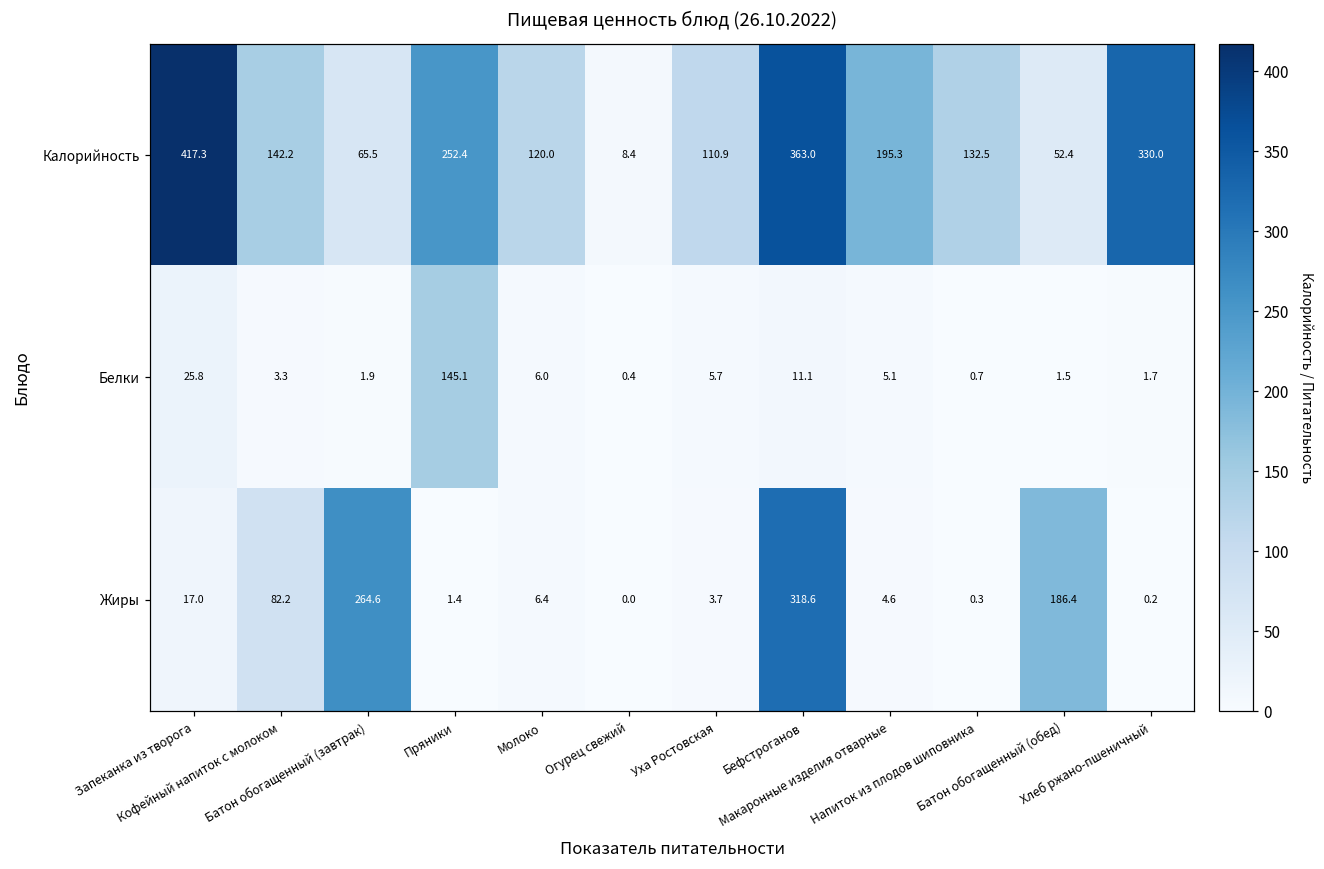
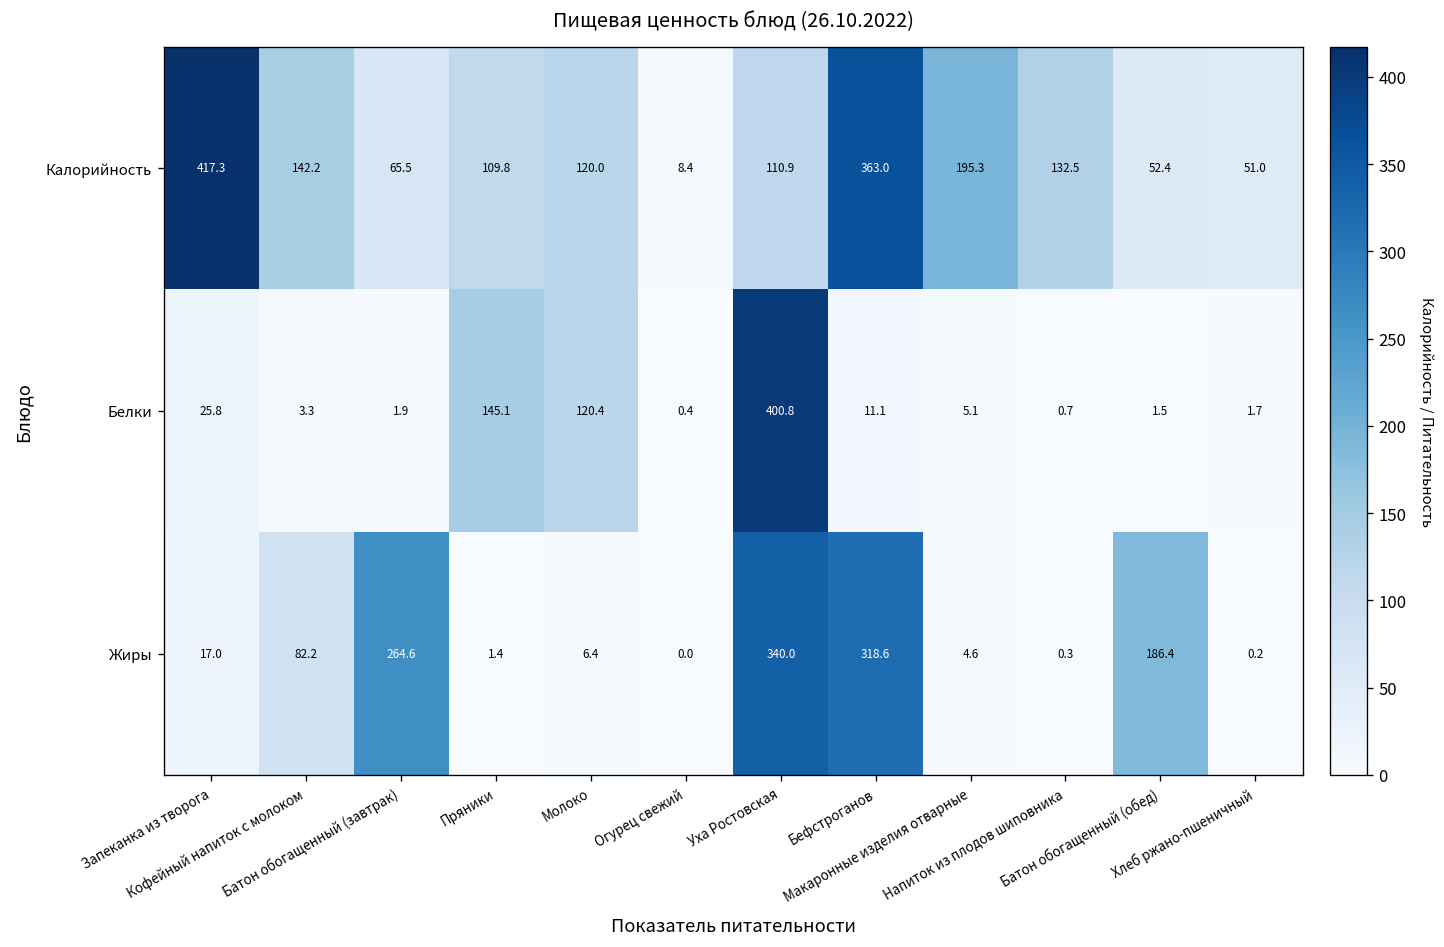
  {
    "Калорийность": {
      "Запеканка из творога": 417.3,
      "Кофейный напиток с молоком": 142.2,
      "Батон обогащенный (завтрак)": 65.5,
-     "Пряники": 252.4,
+     "Пряники": 109.8,
      "Молоко": 120.0,
      "Огурец свежий": 8.4,
      "Уха Ростовская": 110.9,
      "Бефстроганов": 363.0,
      "Макаронные изделия отварные": 195.3,
      "Напиток из плодов шиповника": 132.5,
      "Батон обогащенный (обед)": 52.4,
-     "Хлеб ржано-пшеничный": 330.0
+     "Хлеб ржано-пшеничный": 51.0
    },
    "Белки": {
      "Запеканка из творога": 25.8,
      "Кофейный напиток с молоком": 3.3,
      "Батон обогащенный (завтрак)": 1.9,
      "Пряники": 145.1,
-     "Молоко": 6.0,
+     "Молоко": 120.4,
      "Огурец свежий": 0.4,
-     "Уха Ростовская": 5.7,
+     "Уха Ростовская": 400.8,
      "Бефстроганов": 11.1,
      "Макаронные изделия отварные": 5.1,
      "Напиток из плодов шиповника": 0.7,
      "Батон обогащенный (обед)": 1.5,
      "Хлеб ржано-пшеничный": 1.7
    },
    "Жиры": {
      "Запеканка из творога": 17.0,
      "Кофейный напиток с молоком": 82.2,
      "Батон обогащенный (завтрак)": 264.6,
      "Пряники": 1.4,
      "Молоко": 6.4,
      "Огурец свежий": 0.0,
-     "Уха Ростовская": 3.7,
+     "Уха Ростовская": 340.0,
      "Бефстроганов": 318.6,
      "Макаронные изделия отварные": 4.6,
      "Напиток из плодов шиповника": 0.3,
      "Батон обогащенный (обед)": 186.4,
      "Хлеб ржано-пшеничный": 0.2
    }
  }
